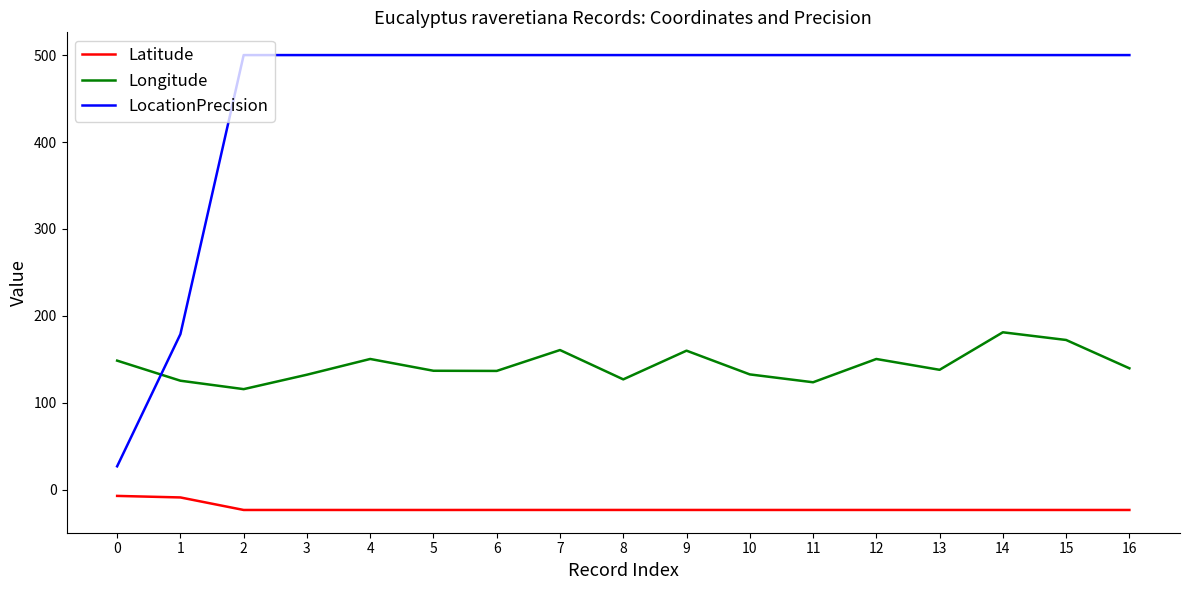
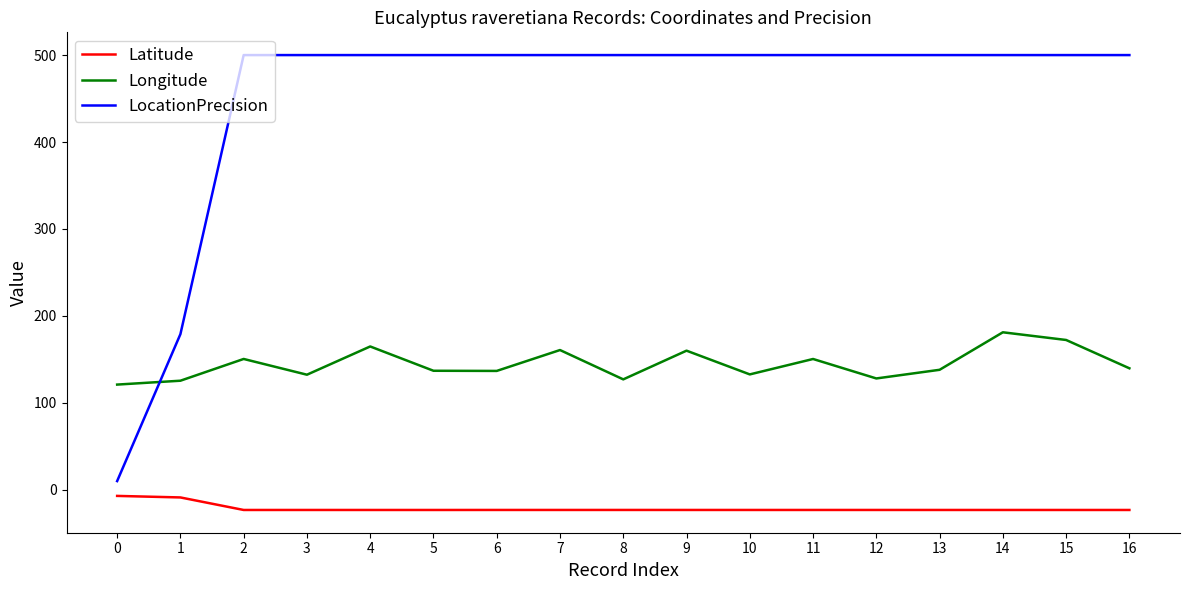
  {
    "Latitude": {
      "0": -10,
      "1": -10,
      "2": -20,
      "3": -20,
      "4": -20,
      "5": -20,
      "6": -20,
      "7": -20,
      "8": -20,
      "9": -20,
      "10": -20,
      "11": -20,
      "12": -20,
      "13": -20,
      "14": -20,
      "15": -20,
      "16": -20
    },
    "Longitude": {
-     "0": 150,
+     "0": 120,
      "1": 130,
-     "2": 120,
+     "2": 150,
      "3": 130,
-     "4": 150,
+     "4": 160,
      "5": 140,
      "6": 140,
      "7": 160,
      "8": 130,
      "9": 160,
      "10": 130,
-     "11": 120,
-     "12": 150,
+     "11": 150,
+     "12": 130,
      "13": 140,
      "14": 180,
      "15": 170,
      "16": 140
    },
    "LocationPrecision": {
-     "0": 30,
+     "0": 10,
      "1": 180,
      "3": 500,
      "4": 500,
      "5": 500,
      "6": 500,
      "7": 500,
      "8": 500,
      "9": 500,
      "10": 500,
      "11": 500,
      "12": 500,
      "13": 500,
      "14": 500,
      "15": 500,
      "16": 500
    }
  }
